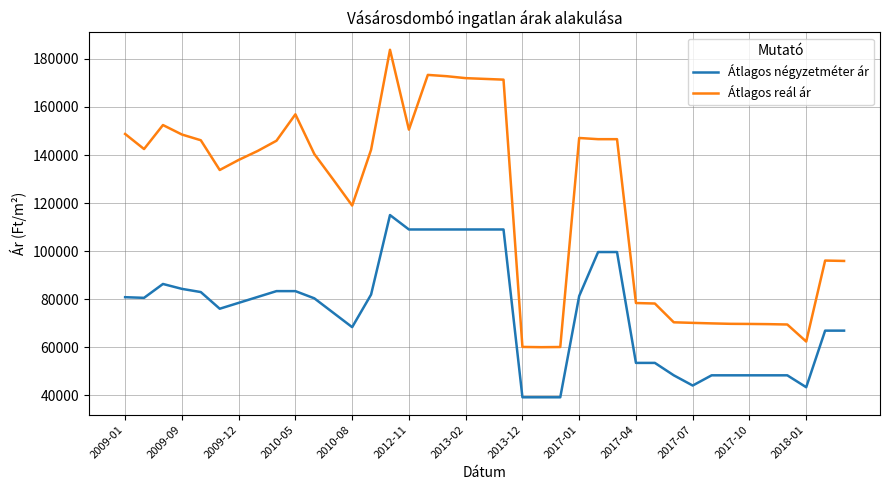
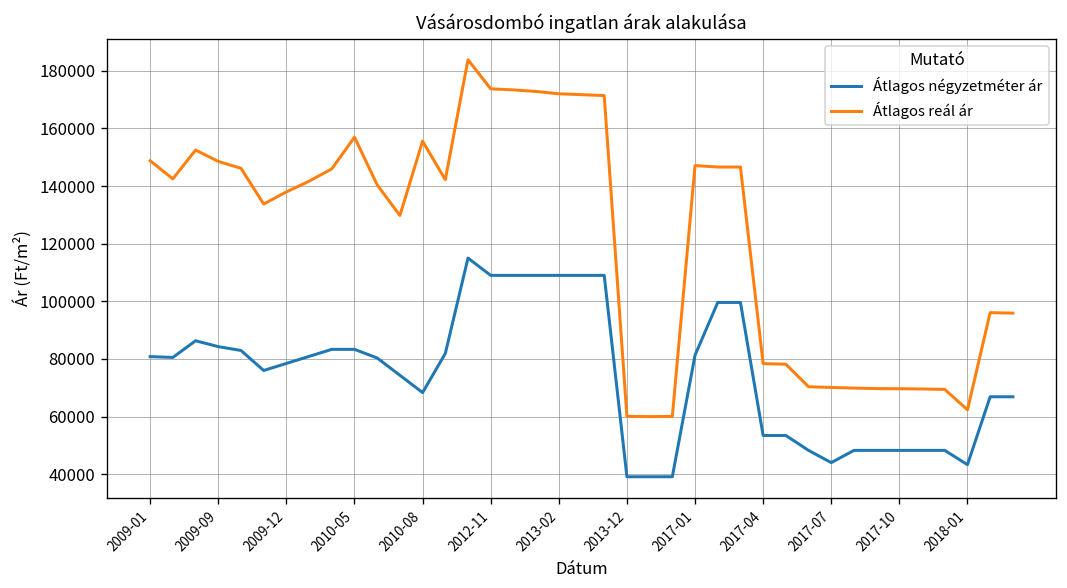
  {
    "Átlagos négyzetméter ár": {
      "2009-01": 81000,
      "2009-09": 84000,
      "2009-12": 78000,
      "2010-05": 83000,
      "2010-08": 68000,
      "2012-11": 109000,
      "2013-02": 109000,
      "2013-12": 39000,
      "2017-01": 81000,
      "2017-04": 53000,
      "2017-07": 44000,
      "2017-10": 48000,
      "2018-01": 43000
    },
    "Átlagos reál ár": {
      "2009-01": 149000,
      "2009-09": 149000,
      "2009-12": 138000,
      "2010-05": 157000,
-     "2010-08": 119000,
-     "2012-11": 151000,
+     "2010-08": 156000,
+     "2012-11": 174000,
      "2013-02": 172000,
      "2013-12": 60000,
      "2017-01": 147000,
      "2017-04": 78000,
      "2017-07": 70000,
      "2017-10": 70000,
      "2018-01": 62000
    }
  }
